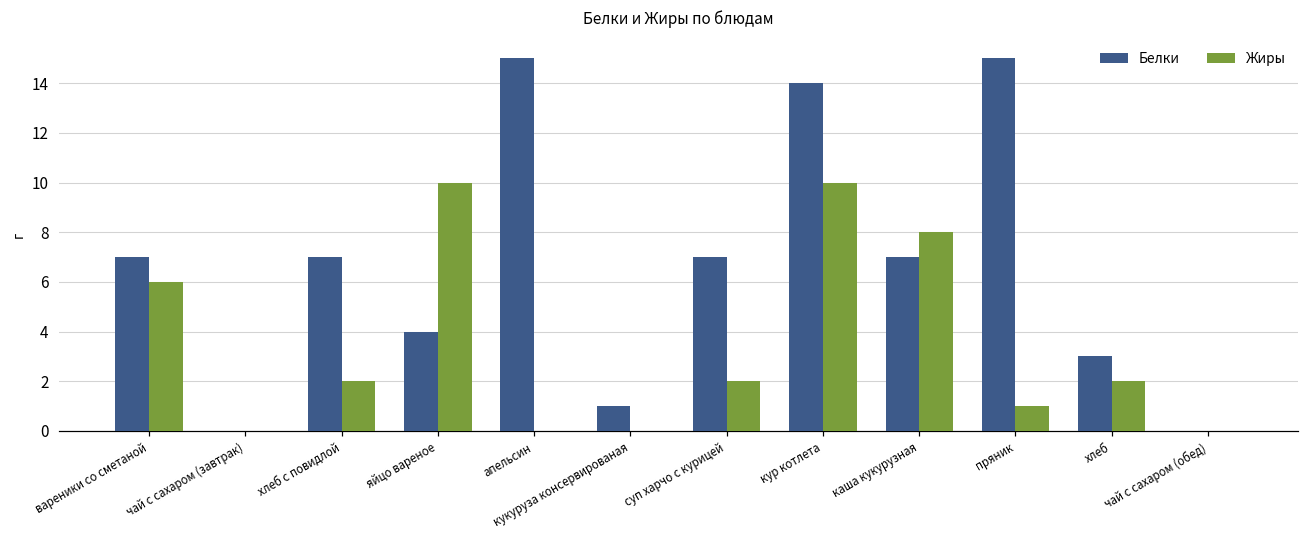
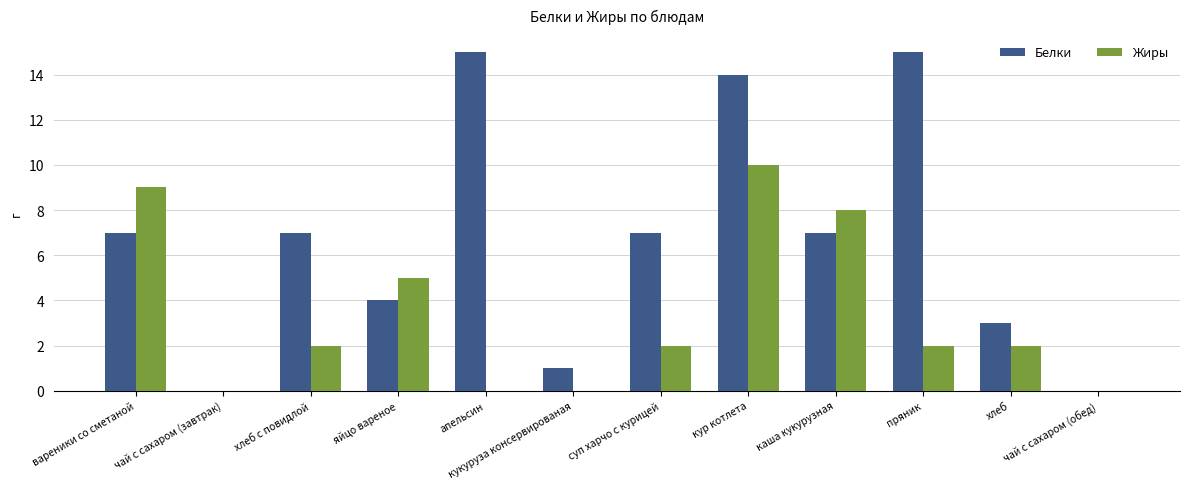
  {
    "Белки": {
      "вареники со сметаной": 7,
      "чай с сахаром (завтрак)": 0,
      "хлеб с повидлой": 7,
      "яйцо вареное": 4,
      "апельсин": 15,
      "кукуруза консервированая": 1,
      "суп харчо с курицей": 7,
      "кур котлета": 14,
      "каша кукурузная": 7,
      "пряник": 15,
      "хлеб": 3,
      "чай с сахаром (обед)": 0
    },
    "Жиры": {
-     "вареники со сметаной": 6,
+     "вареники со сметаной": 9,
      "чай с сахаром (завтрак)": 0,
      "хлеб с повидлой": 2,
-     "яйцо вареное": 10,
+     "яйцо вареное": 5,
      "апельсин": 0,
      "кукуруза консервированая": 0,
      "суп харчо с курицей": 2,
      "кур котлета": 10,
      "каша кукурузная": 8,
-     "пряник": 1,
+     "пряник": 2,
      "хлеб": 2,
      "чай с сахаром (обед)": 0
    }
  }
